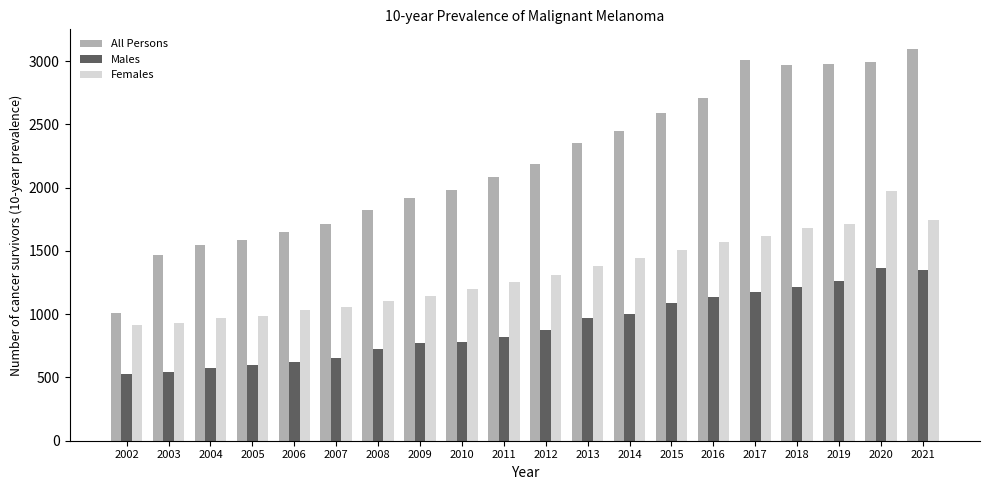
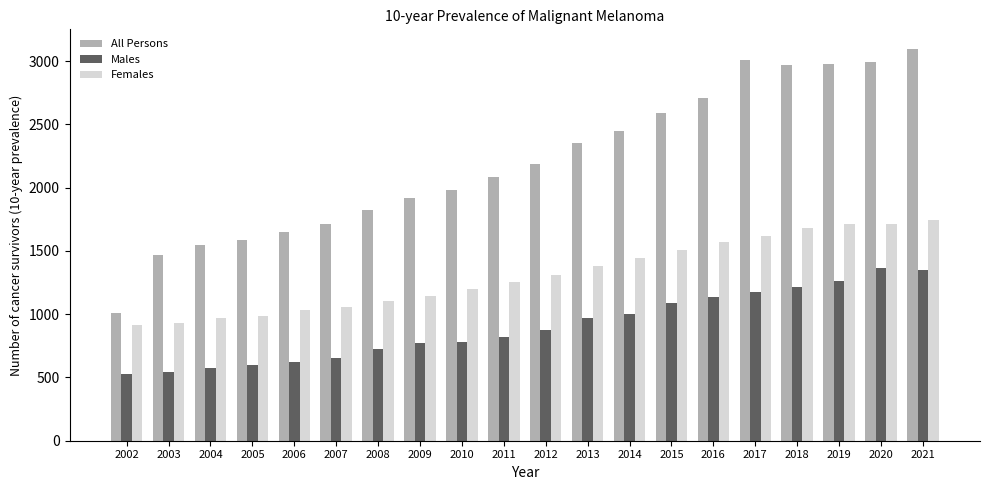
  {
    "All Persons": {
      "2002": 1010,
      "2003": 1470,
      "2004": 1540,
      "2005": 1590,
      "2006": 1650,
      "2007": 1710,
      "2008": 1830,
      "2009": 1920,
      "2010": 1980,
      "2011": 2080,
      "2012": 2180,
      "2013": 2350,
      "2014": 2440,
      "2015": 2590,
      "2016": 2710,
      "2017": 3010,
      "2018": 2970,
      "2019": 2980,
      "2020": 2990,
      "2021": 3100
    },
    "Males": {
      "2002": 520,
      "2003": 540,
      "2004": 570,
      "2005": 600,
      "2006": 620,
      "2007": 650,
      "2008": 720,
      "2009": 770,
      "2010": 780,
      "2011": 820,
      "2012": 880,
      "2013": 970,
      "2014": 1000,
      "2015": 1090,
      "2016": 1140,
      "2017": 1170,
      "2018": 1210,
      "2019": 1260,
      "2020": 1370,
      "2021": 1350
    },
    "Females": {
      "2002": 910,
      "2003": 930,
      "2004": 970,
      "2005": 990,
      "2006": 1030,
      "2007": 1060,
      "2008": 1110,
      "2009": 1150,
      "2010": 1200,
      "2011": 1260,
      "2012": 1310,
      "2013": 1380,
      "2014": 1440,
      "2015": 1500,
      "2016": 1570,
      "2017": 1620,
      "2018": 1680,
      "2019": 1720,
-     "2020": 1980,
+     "2020": 1710,
      "2021": 1750
    }
  }
